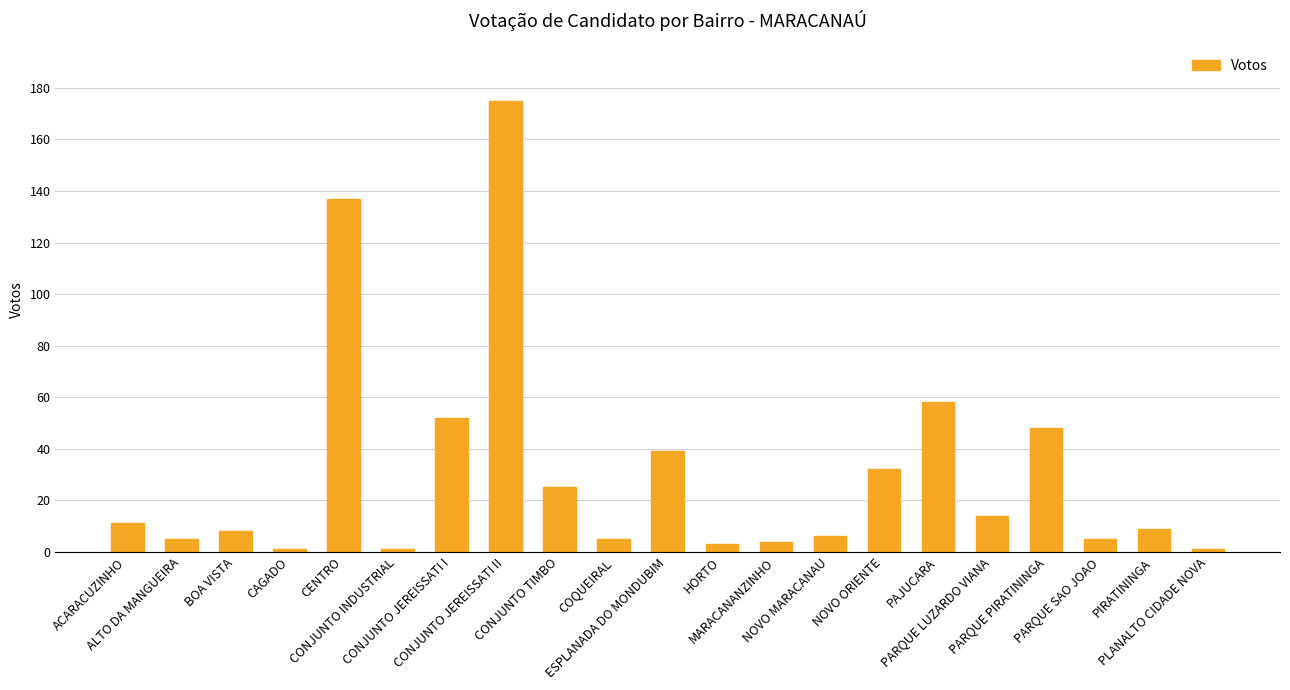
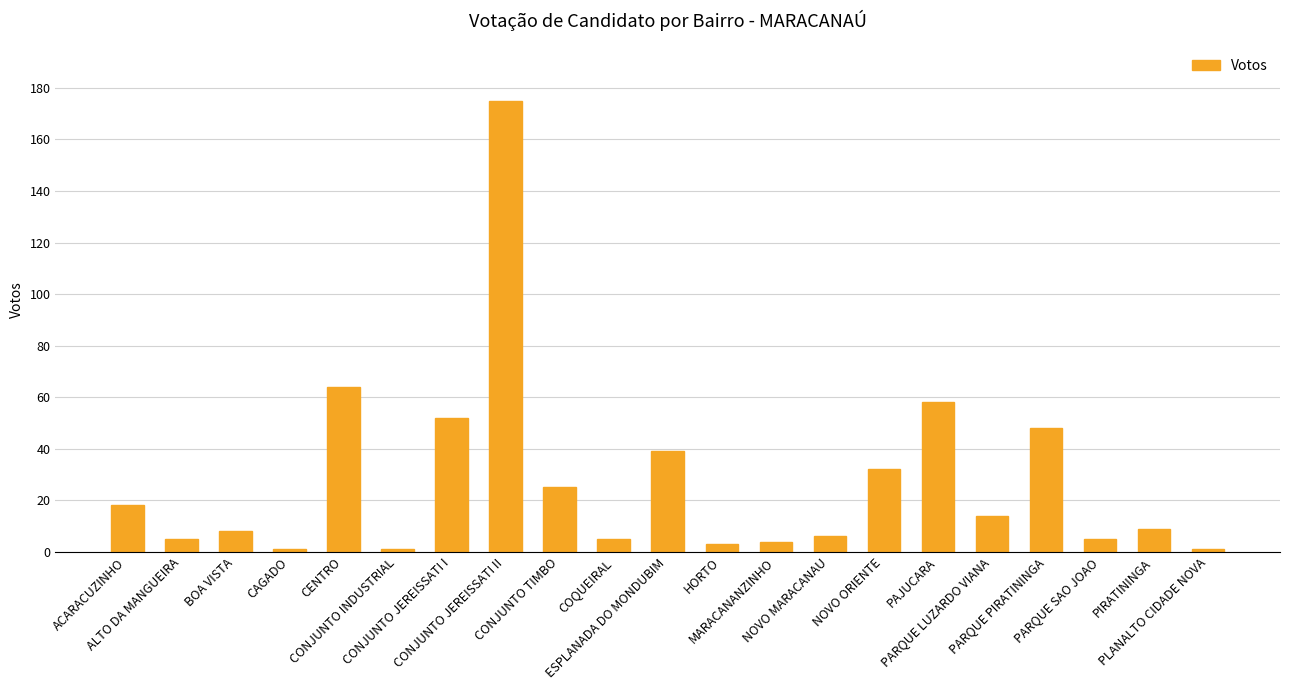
  {
-   "ACARACUZINHO": 11,
+   "ACARACUZINHO": 18,
    "ALTO DA MANGUEIRA": 5,
    "BOA VISTA": 8,
    "CAGADO": 1,
-   "CENTRO": 137,
+   "CENTRO": 64,
    "CONJUNTO INDUSTRIAL": 1,
    "CONJUNTO JEREISSATI I": 52,
    "CONJUNTO JEREISSATI II": 175,
    "CONJUNTO TIMBO": 25,
    "COQUEIRAL": 5,
    "ESPLANADA DO MONDUBIM": 39,
    "HORTO": 3,
    "MARACANANZINHO": 4,
    "NOVO MARACANAU": 6,
    "NOVO ORIENTE": 32,
    "PAJUCARA": 58,
    "PARQUE LUZARDO VIANA": 14,
    "PARQUE PIRATININGA": 48,
    "PARQUE SAO JOAO": 5,
    "PIRATININGA": 9,
    "PLANALTO CIDADE NOVA": 1
  }
